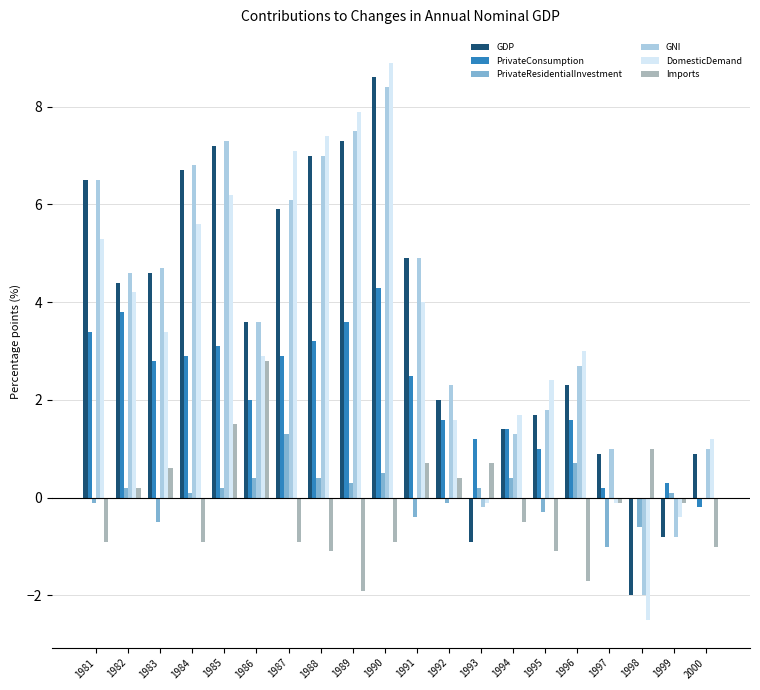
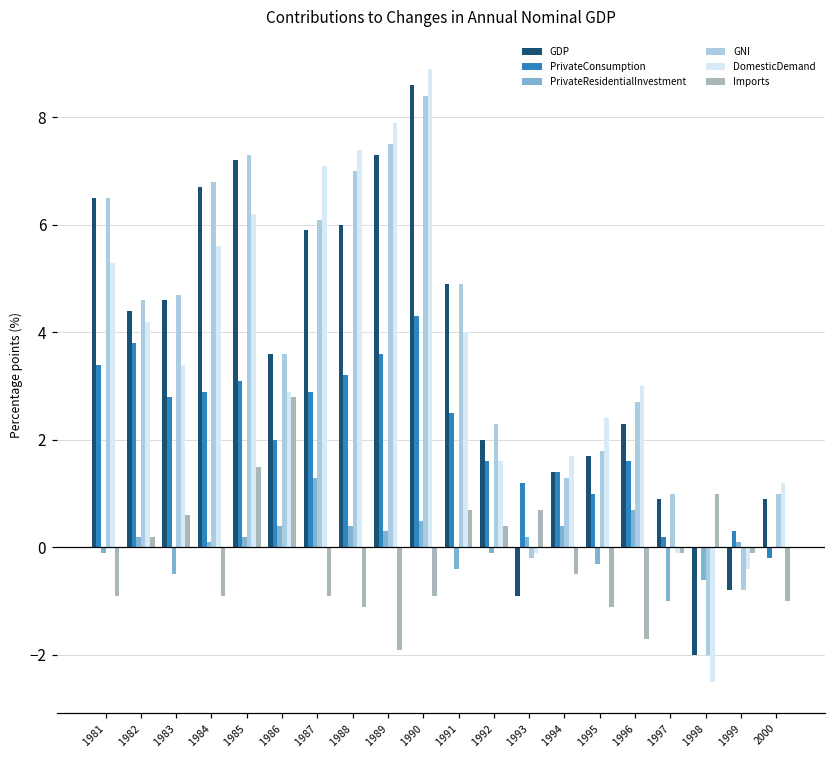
  {
    "GDP": {
      "1981": 6.5,
      "1982": 4.4,
      "1983": 4.6,
      "1984": 6.7,
      "1985": 7.2,
      "1986": 3.6,
      "1987": 5.9,
-     "1988": 7,
+     "1988": 6,
      "1989": 7.3,
      "1990": 8.6,
      "1991": 4.9,
      "1992": 2,
      "1993": -0.9,
      "1994": 1.4,
      "1995": 1.7,
      "1996": 2.3,
      "1997": 0.9,
      "1998": -2,
      "1999": -0.8,
      "2000": 0.9
    },
    "PrivateConsumption": {
      "1981": 3.4,
      "1982": 3.8,
      "1983": 2.8,
      "1984": 2.9,
      "1985": 3.1,
      "1986": 2,
      "1987": 2.9,
      "1988": 3.2,
      "1989": 3.6,
      "1990": 4.3,
      "1991": 2.5,
      "1992": 1.6,
      "1993": 1.2,
      "1994": 1.4,
      "1995": 1,
      "1996": 1.6,
      "1997": 0.2,
      "1998": 0,
      "1999": 0.3,
      "2000": -0.2
    }
  }
